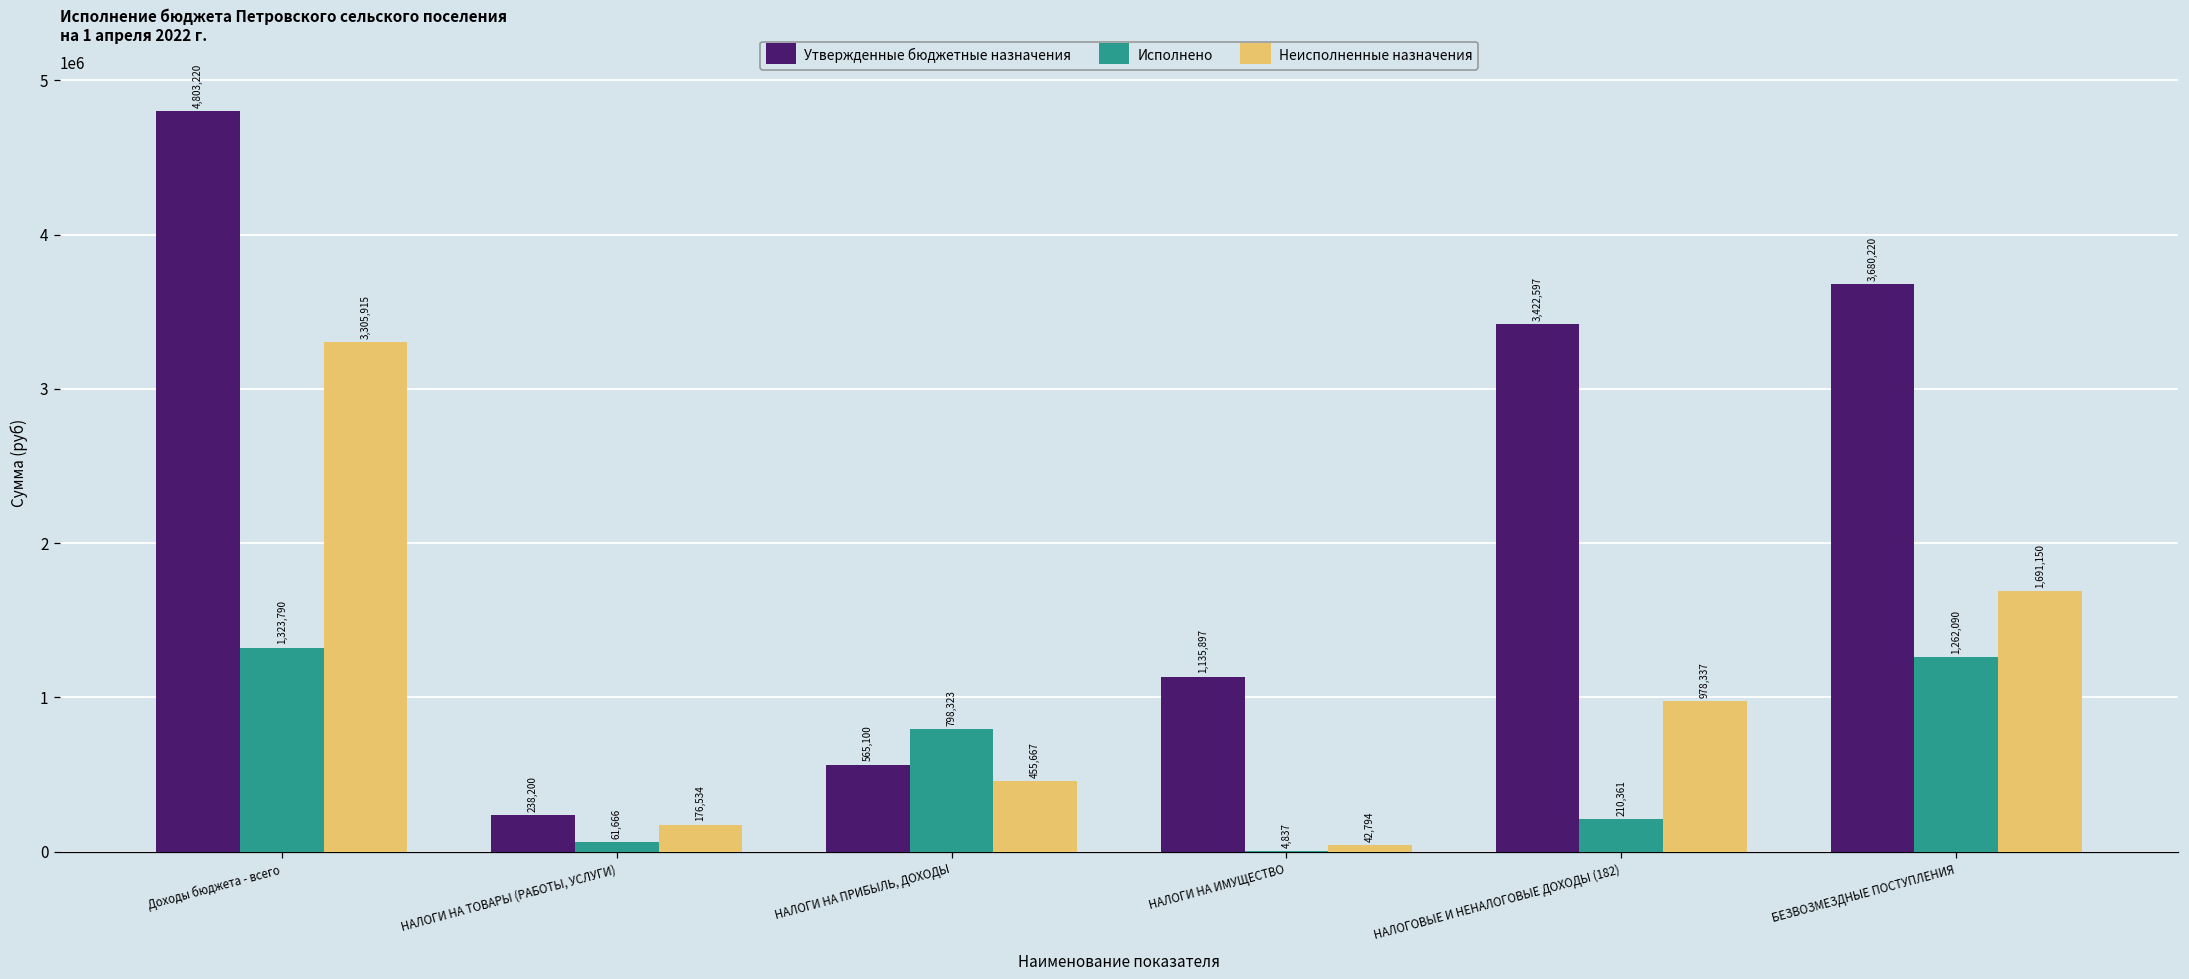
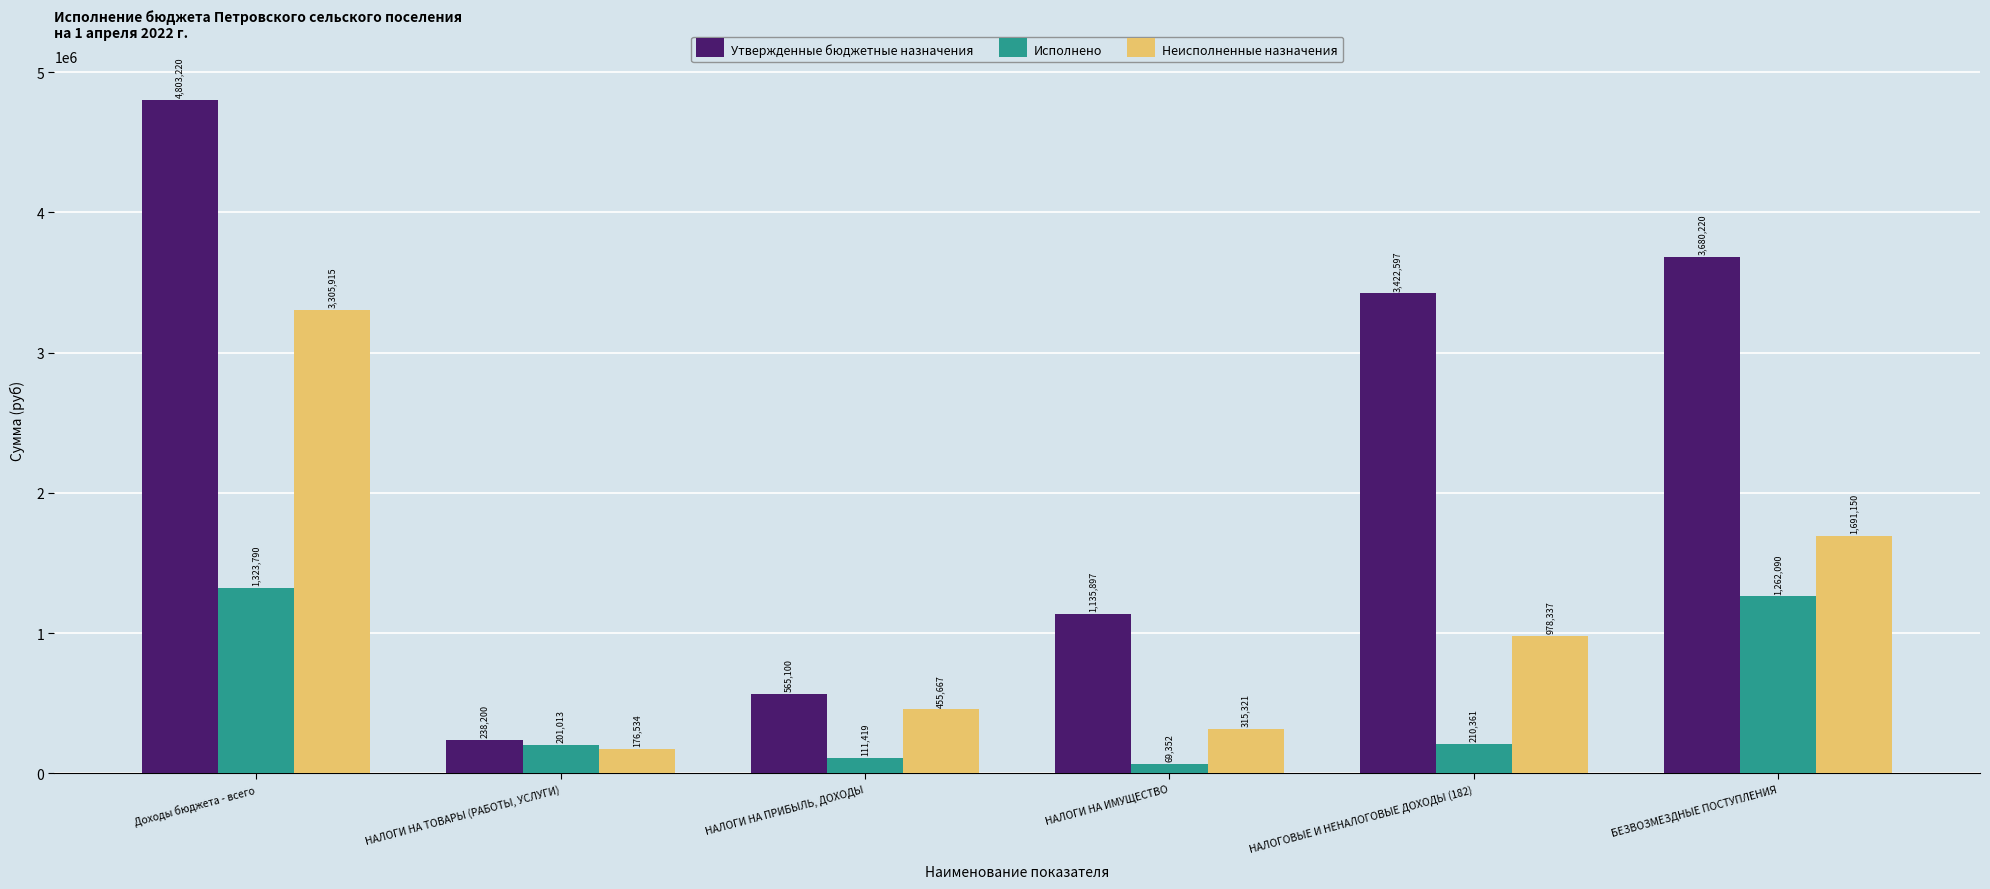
  {
    "Утвержденные бюджетные назначения": {
      "Доходы бюджета - всего": "4,803,220",
      "НАЛОГИ НА ТОВАРЫ (РАБОТЫ, УСЛУГИ)": "238,200",
      "НАЛОГИ НА ПРИБЫЛЬ, ДОХОДЫ": "565,100",
      "НАЛОГИ НА ИМУЩЕСТВО": "1,135,897",
      "НАЛОГОВЫЕ И НЕНАЛОГОВЫЕ ДОХОДЫ (182)": "3,422,597",
      "БЕЗВОЗМЕЗДНЫЕ ПОСТУПЛЕНИЯ": "3,680,220"
    },
    "Исполнено": {
      "Доходы бюджета - всего": "1,323,790",
-     "НАЛОГИ НА ТОВАРЫ (РАБОТЫ, УСЛУГИ)": "61,666",
-     "НАЛОГИ НА ПРИБЫЛЬ, ДОХОДЫ": "798,323",
-     "НАЛОГИ НА ИМУЩЕСТВО": "4,837",
+     "НАЛОГИ НА ТОВАРЫ (РАБОТЫ, УСЛУГИ)": "201,013",
+     "НАЛОГИ НА ПРИБЫЛЬ, ДОХОДЫ": "111,419",
+     "НАЛОГИ НА ИМУЩЕСТВО": "69,352",
      "НАЛОГОВЫЕ И НЕНАЛОГОВЫЕ ДОХОДЫ (182)": "210,361",
      "БЕЗВОЗМЕЗДНЫЕ ПОСТУПЛЕНИЯ": "1,262,090"
    },
    "Неисполненные назначения": {
      "Доходы бюджета - всего": "3,305,915",
      "НАЛОГИ НА ТОВАРЫ (РАБОТЫ, УСЛУГИ)": "176,534",
      "НАЛОГИ НА ПРИБЫЛЬ, ДОХОДЫ": "455,667",
-     "НАЛОГИ НА ИМУЩЕСТВО": "42,794",
+     "НАЛОГИ НА ИМУЩЕСТВО": "315,321",
      "НАЛОГОВЫЕ И НЕНАЛОГОВЫЕ ДОХОДЫ (182)": "978,337",
      "БЕЗВОЗМЕЗДНЫЕ ПОСТУПЛЕНИЯ": "1,691,150"
    }
  }
